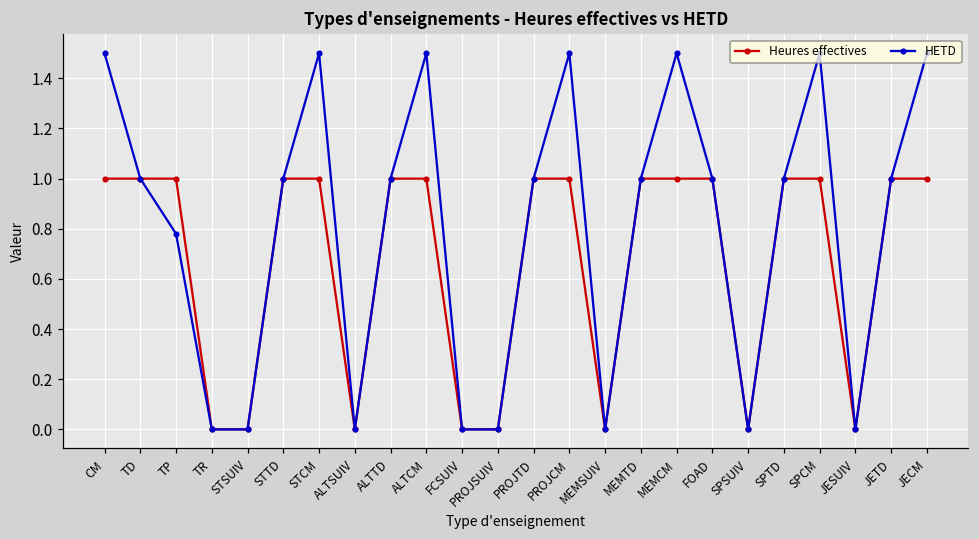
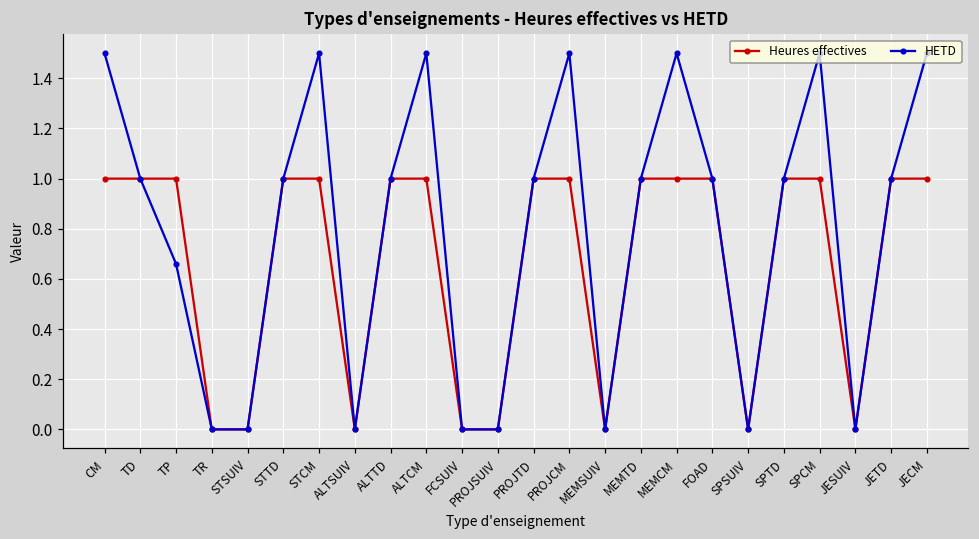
  {
    "Heures effectives": {
      "CM": 1.00,
      "TP": 1.00,
      "STCM": 1.00,
      "ALTCM": 1.00,
      "PROJCM": 1.00,
      "MEMCM": 1.00,
      "SPCM": 1.00,
      "JECM": 1.00
    },
    "HETD": {
      "CM": 1.50,
-     "TP": 0.78,
+     "TP": 0.66,
      "STCM": 1.50,
      "ALTCM": 1.50,
      "PROJCM": 1.50,
      "MEMCM": 1.50
    }
  }
